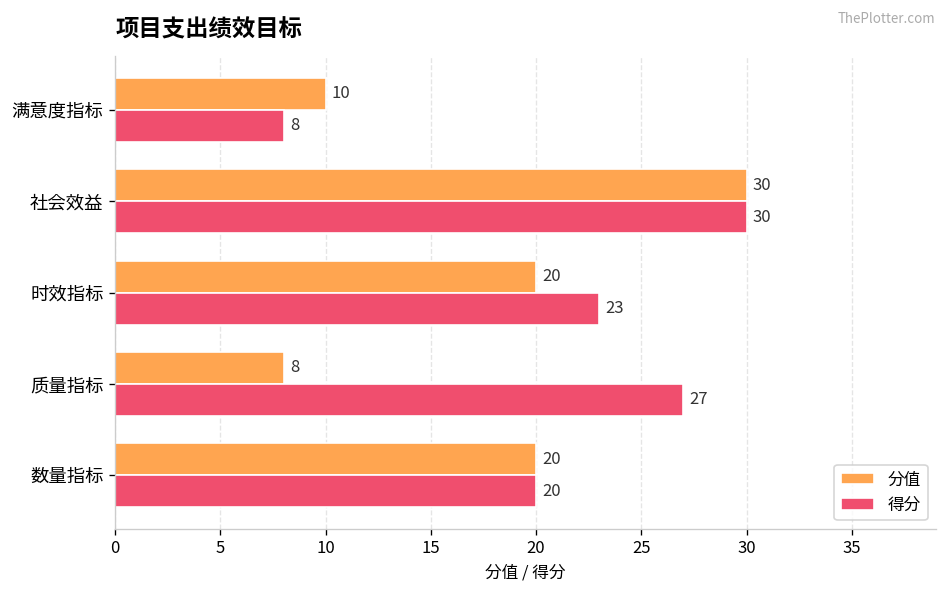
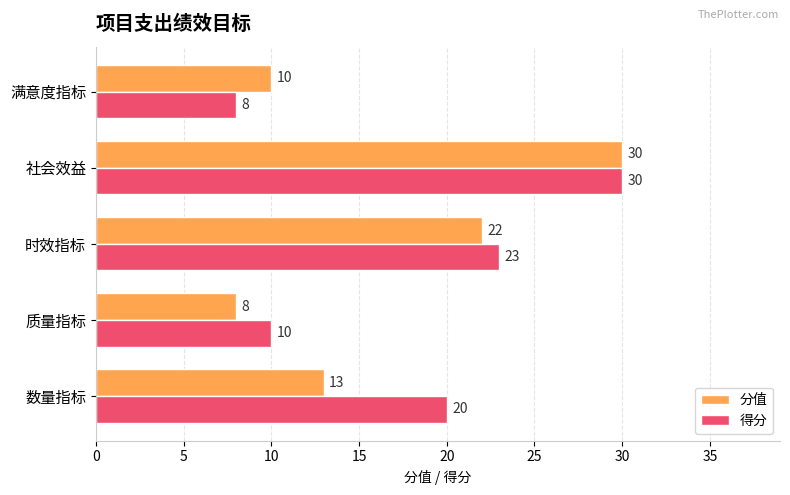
  {
    "分值": {
      "满意度指标": 10,
      "社会效益": 30,
-     "时效指标": 20,
+     "时效指标": 22,
      "质量指标": 8,
-     "数量指标": 20
+     "数量指标": 13
    },
    "得分": {
      "满意度指标": 8,
      "社会效益": 30,
      "时效指标": 23,
-     "质量指标": 27,
+     "质量指标": 10,
      "数量指标": 20
    }
  }
